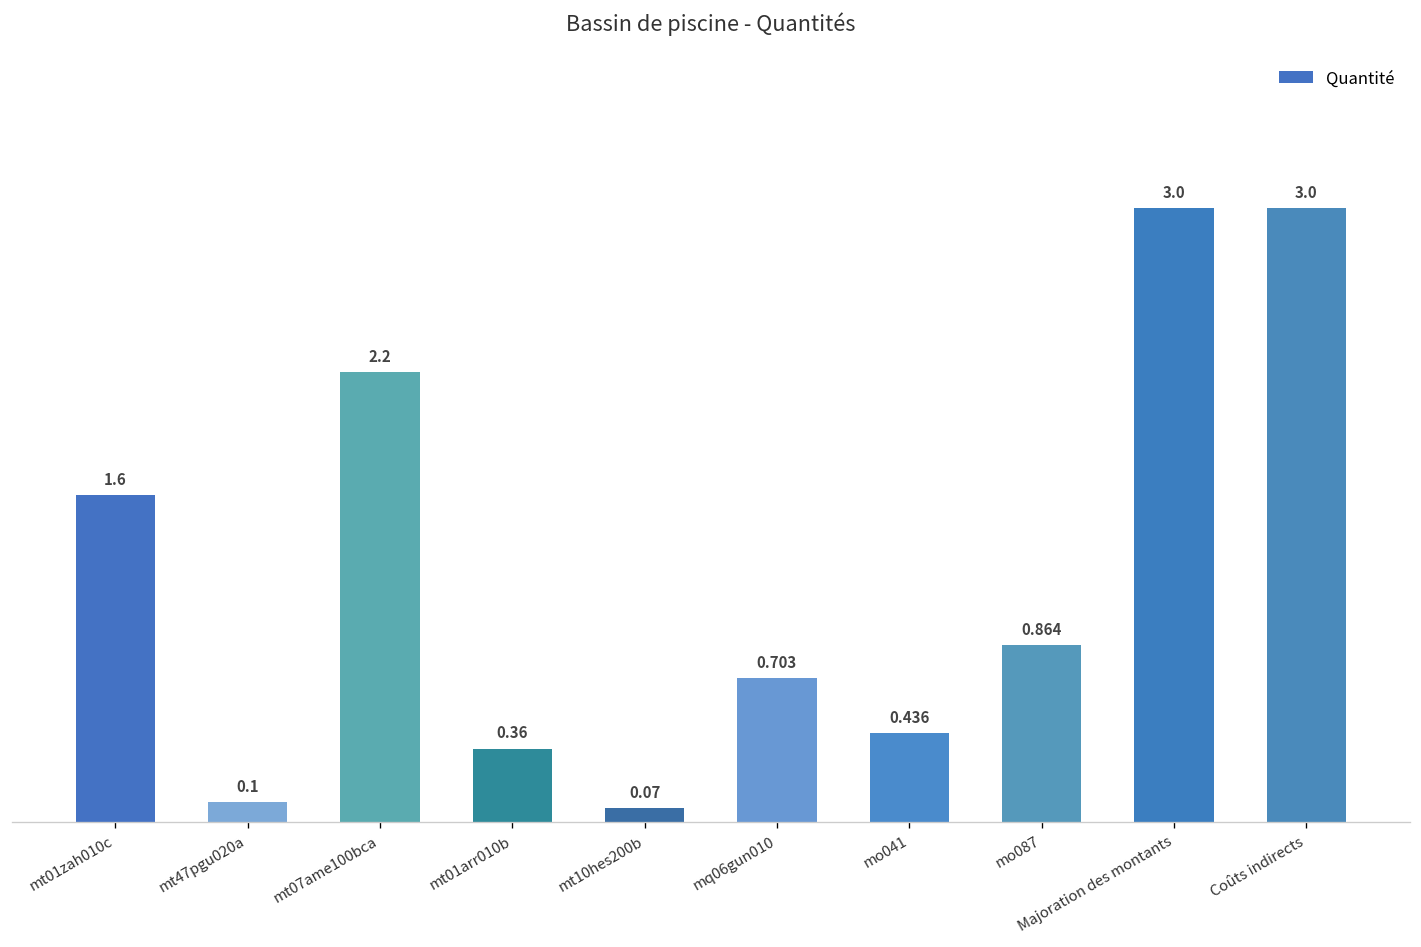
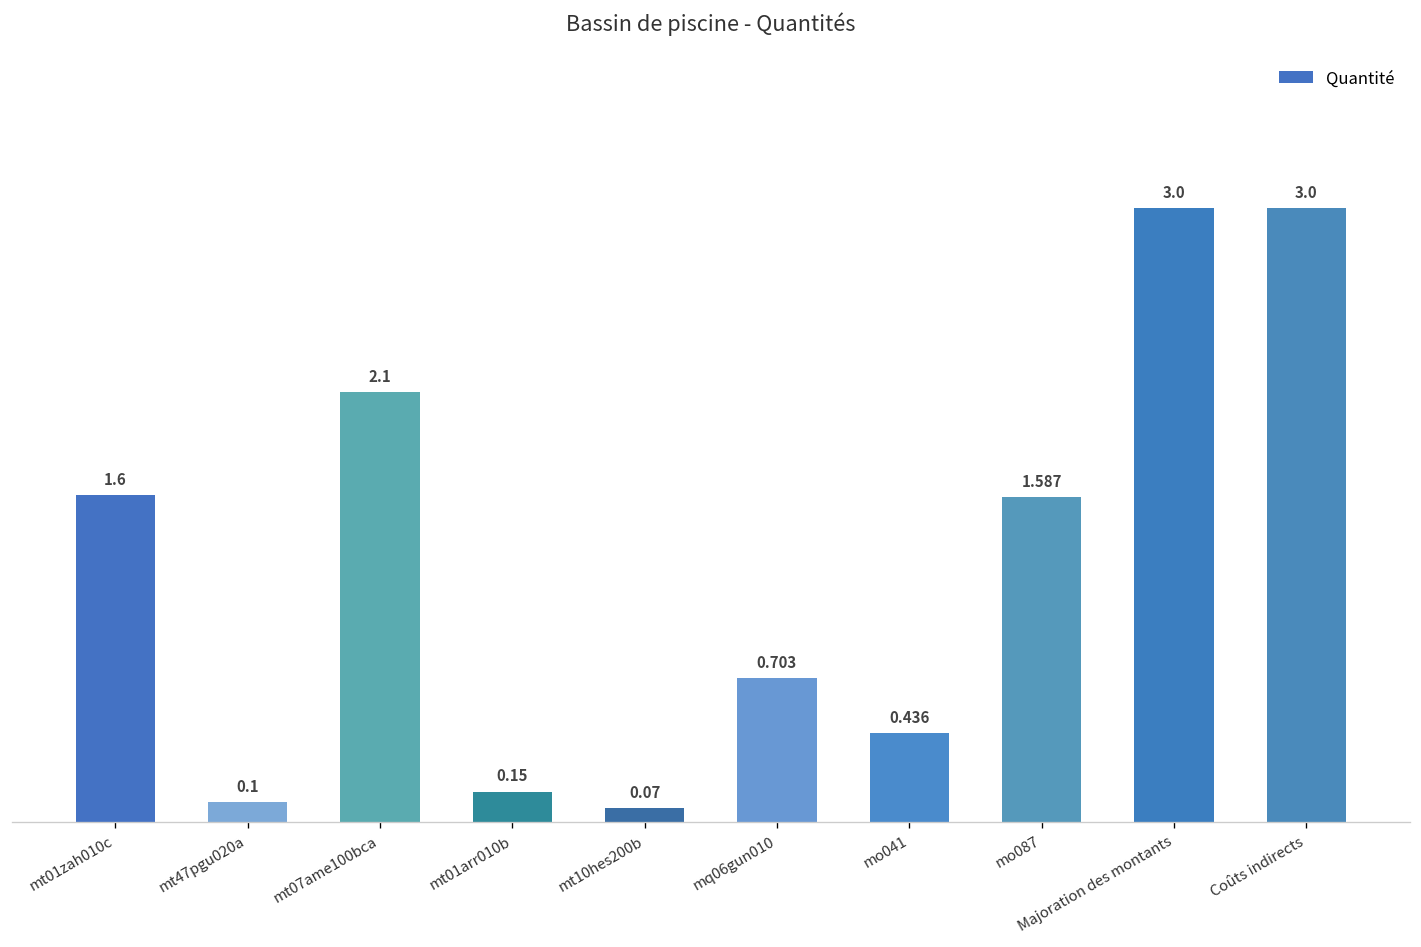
  {
    "mt01zah010c": 1.6,
    "mt47pgu020a": 0.1,
-   "mt07ame100bca": 2.2,
-   "mt01arr010b": 0.36,
+   "mt07ame100bca": 2.1,
+   "mt01arr010b": 0.15,
    "mt10hes200b": 0.07,
    "mq06gun010": 0.703,
    "mo041": 0.436,
-   "mo087": 0.864,
+   "mo087": 1.587,
    "Majoration des montants": 3.0,
    "Coûts indirects": 3.0
  }
